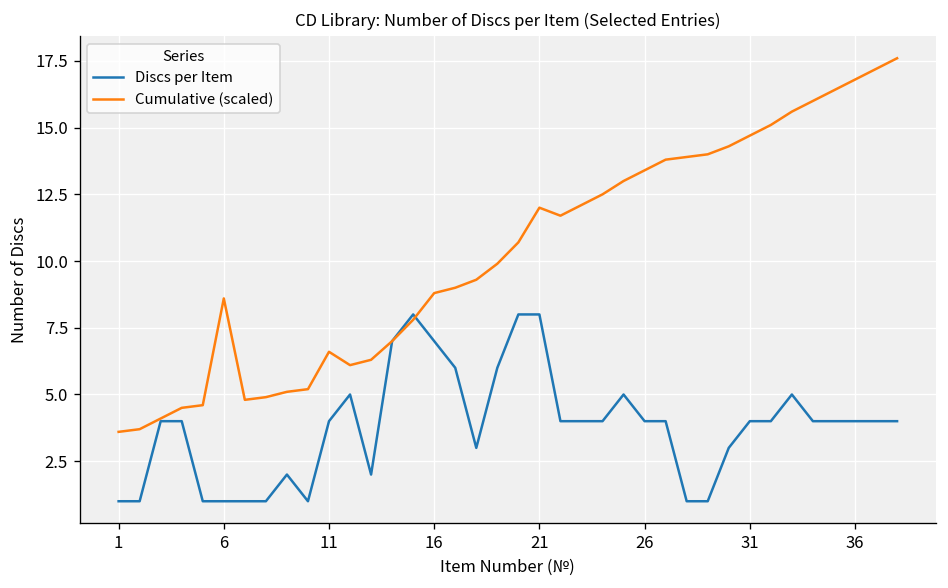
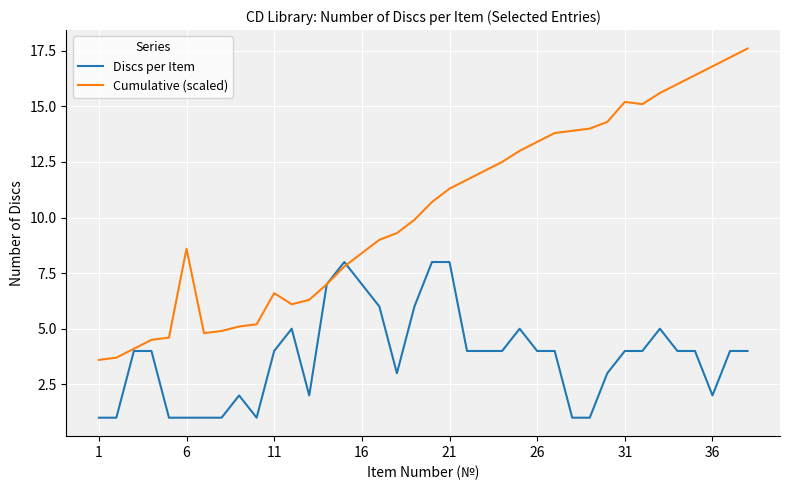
  {
    "Discs per Item": {
      "1": 1,
      "6": 1,
      "11": 4,
      "16": 7,
      "21": 8,
      "26": 4,
      "31": 4,
-     "36": 4
+     "36": 2
    },
    "Cumulative (scaled)": {
      "1": 3.6,
      "6": 8.6,
      "11": 6.6,
-     "16": 8.8,
-     "21": 12.0,
+     "16": 8.4,
+     "21": 11.3,
      "26": 13.4,
-     "31": 14.7,
+     "31": 15.2,
      "36": 16.8
    }
  }
